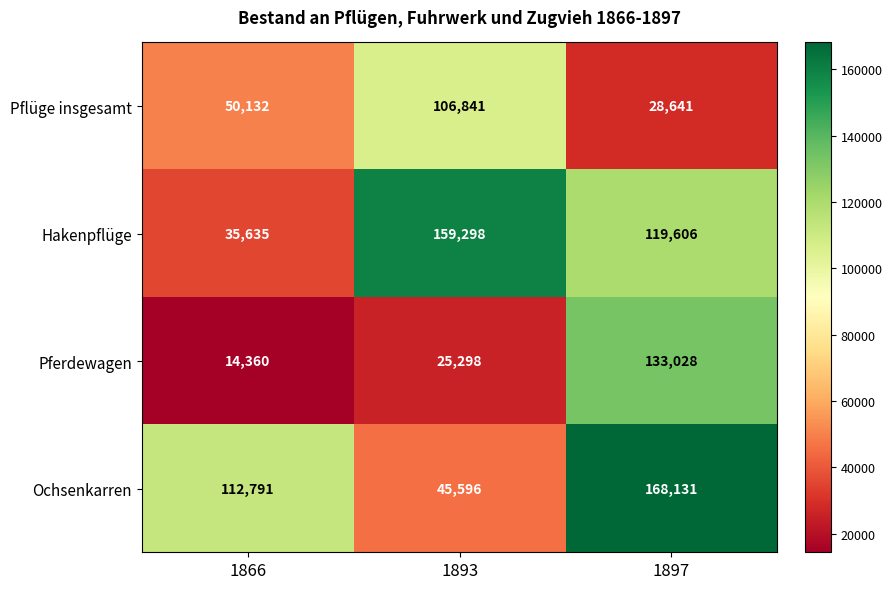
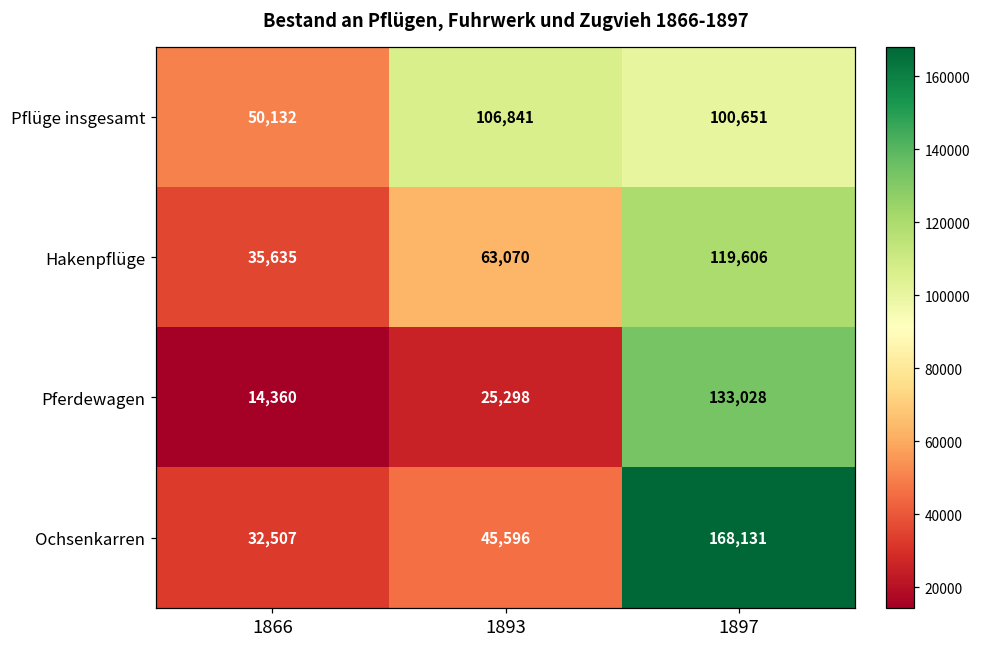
  {
    "Pflüge insgesamt": {
      "1866": "50,132",
      "1893": "106,841",
-     "1897": "28,641"
+     "1897": "100,651"
    },
    "Hakenpflüge": {
      "1866": "35,635",
-     "1893": "159,298",
+     "1893": "63,070",
      "1897": "119,606"
    },
    "Pferdewagen": {
      "1866": "14,360",
      "1893": "25,298",
      "1897": "133,028"
    },
    "Ochsenkarren": {
-     "1866": "112,791",
+     "1866": "32,507",
      "1893": "45,596",
      "1897": "168,131"
    }
  }
